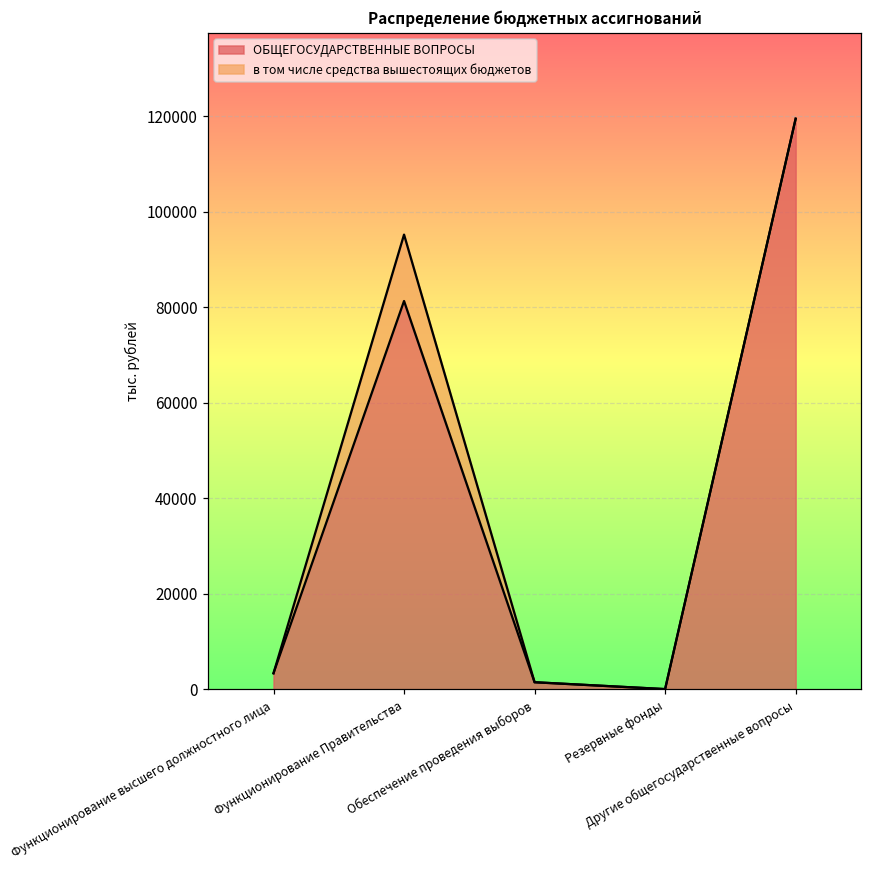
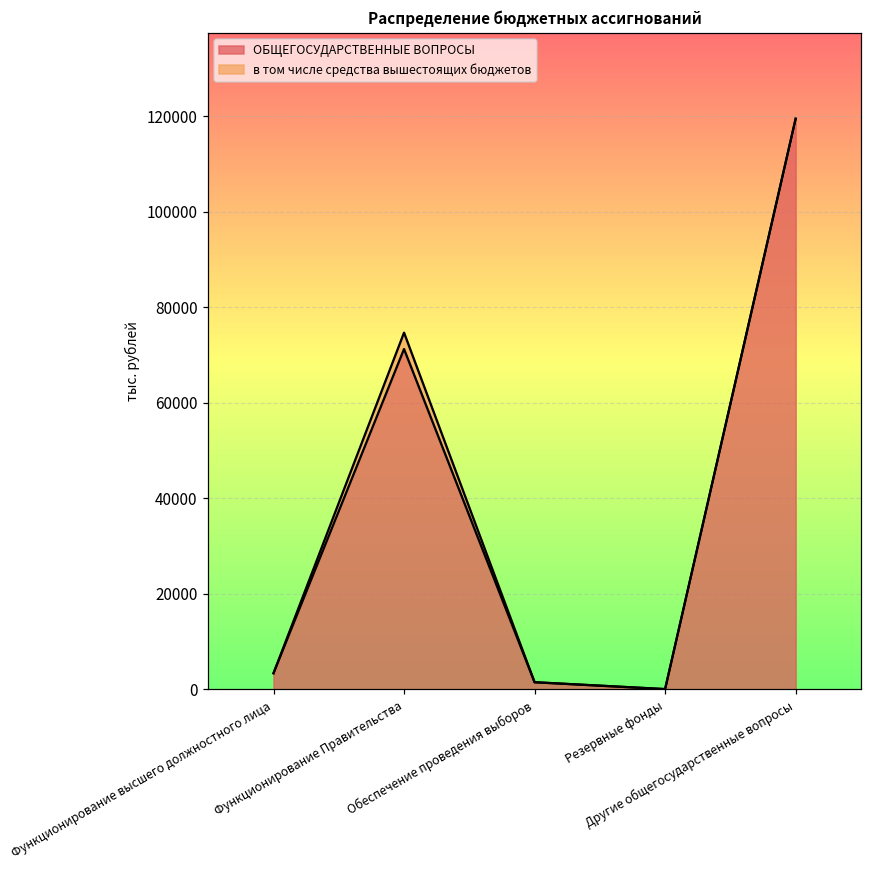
  {
    "ОБЩЕГОСУДАРСТВЕННЫЕ ВОПРОСЫ": {
-     "Функционирование Правительства": 81000
+     "Функционирование Правительства": 71000
    },
    "в том числе средства вышестоящих бюджетов": {
-     "Функционирование Правительства": 14000
+     "Функционирование Правительства": 3000
    }
  }
